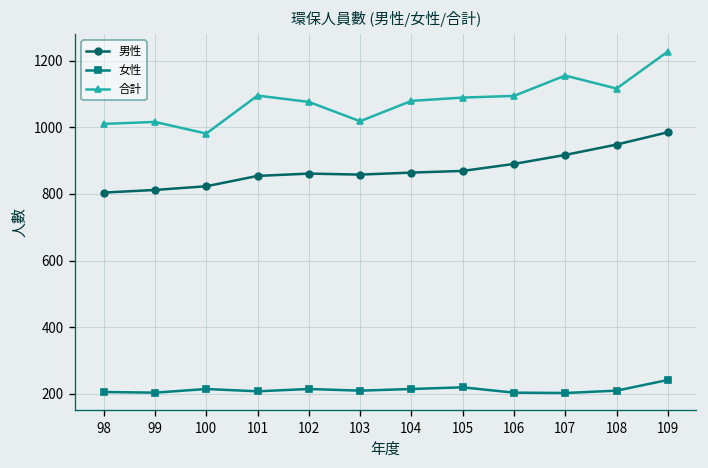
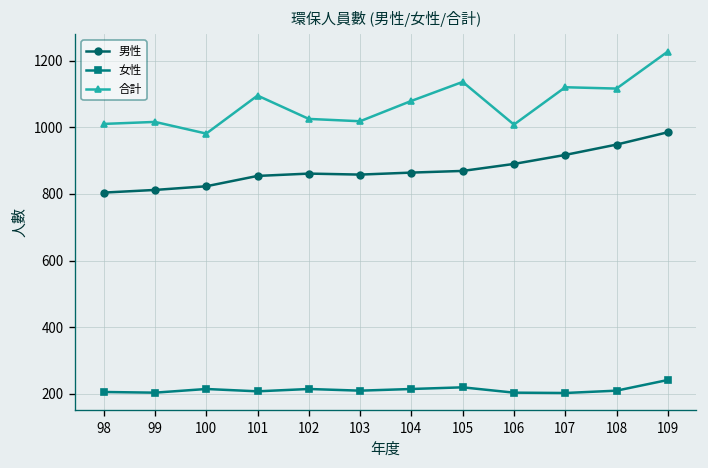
  {
    "合計": {
      "98": 1010,
      "99": 1020,
      "100": 980,
      "101": 1100,
-     "102": 1080,
+     "102": 1030,
      "103": 1020,
      "104": 1080,
-     "105": 1090,
-     "106": 1090,
-     "107": 1160,
+     "105": 1140,
+     "106": 1010,
+     "107": 1120,
      "108": 1120,
      "109": 1230
    }
  }
